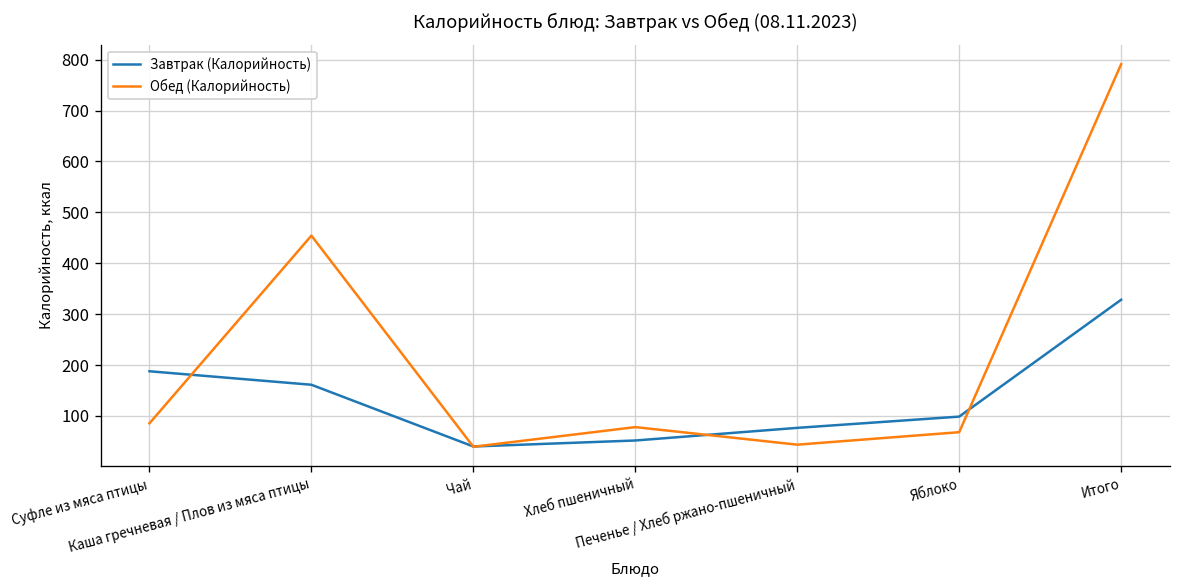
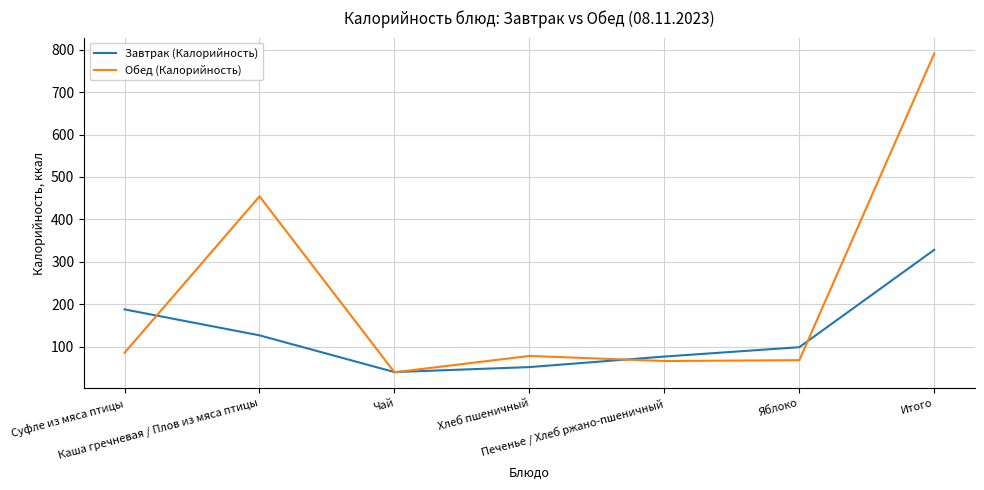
  {
    "Завтрак (Калорийность)": {
      "Суфле из мяса птицы": 190,
-     "Каша гречневая / Плов из мяса птицы": 160,
+     "Каша гречневая / Плов из мяса птицы": 130,
      "Хлеб пшеничный": 50,
      "Печенье / Хлеб ржано-пшеничный": 80,
      "Яблоко": 100,
      "Итого": 330
    },
    "Обед (Калорийность)": {
      "Суфле из мяса птицы": 90,
      "Каша гречневая / Плов из мяса птицы": 450,
      "Хлеб пшеничный": 80,
-     "Печенье / Хлеб ржано-пшеничный": 40,
+     "Печенье / Хлеб ржано-пшеничный": 70,
      "Яблоко": 70,
      "Итого": 790
    }
  }
